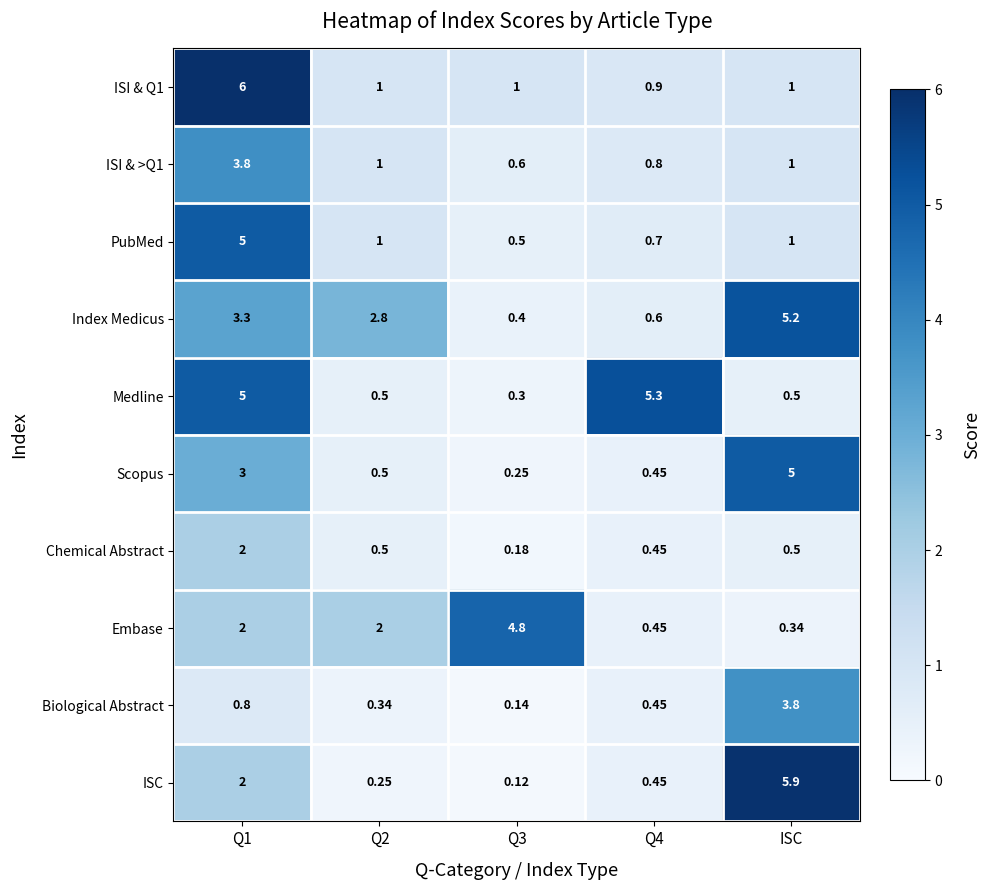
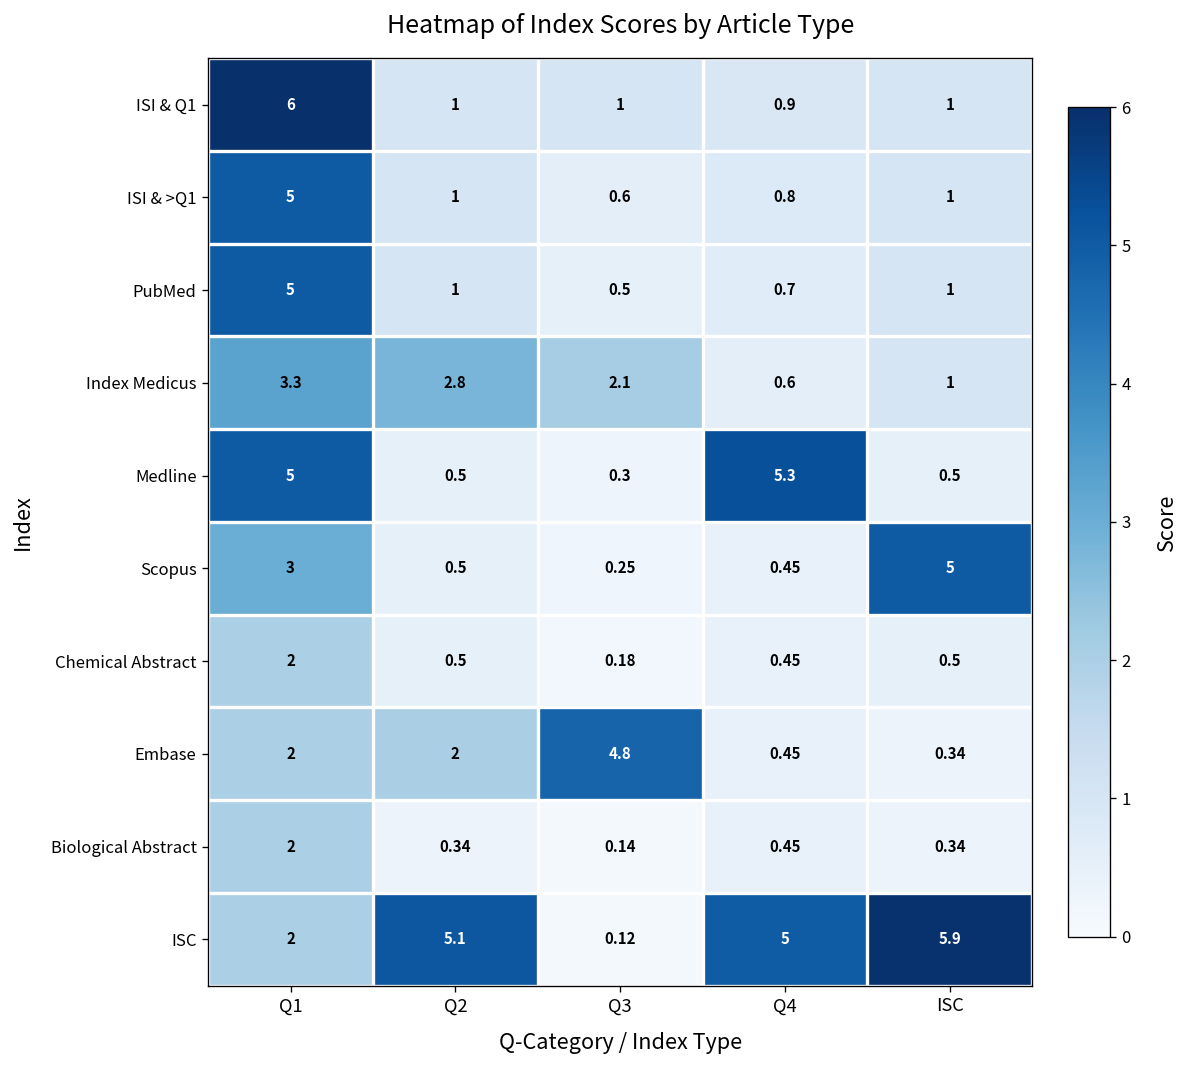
  {
    "ISI & Q1": {
      "Q1": 6,
      "Q2": 1,
      "Q3": 1,
      "Q4": 0.9,
      "ISC": 1
    },
    "ISI & >Q1": {
-     "Q1": 3.8,
+     "Q1": 5,
      "Q2": 1,
      "Q3": 0.6,
      "Q4": 0.8,
      "ISC": 1
    },
    "PubMed": {
      "Q1": 5,
      "Q2": 1,
      "Q3": 0.5,
      "Q4": 0.7,
      "ISC": 1
    },
    "Index Medicus": {
      "Q1": 3.3,
      "Q2": 2.8,
-     "Q3": 0.4,
+     "Q3": 2.1,
      "Q4": 0.6,
-     "ISC": 5.2
+     "ISC": 1
    },
    "Medline": {
      "Q1": 5,
      "Q2": 0.5,
      "Q3": 0.3,
      "Q4": 5.3,
      "ISC": 0.5
    },
    "Scopus": {
      "Q1": 3,
      "Q2": 0.5,
      "Q3": 0.25,
      "Q4": 0.45,
      "ISC": 5
    },
    "Chemical Abstract": {
      "Q1": 2,
      "Q2": 0.5,
      "Q3": 0.18,
      "Q4": 0.45,
      "ISC": 0.5
    },
    "Embase": {
      "Q1": 2,
      "Q2": 2,
      "Q3": 4.8,
      "Q4": 0.45,
      "ISC": 0.34
    },
    "Biological Abstract": {
-     "Q1": 0.8,
+     "Q1": 2,
      "Q2": 0.34,
      "Q3": 0.14,
      "Q4": 0.45,
-     "ISC": 3.8
+     "ISC": 0.34
    },
    "ISC": {
      "Q1": 2,
-     "Q2": 0.25,
+     "Q2": 5.1,
      "Q3": 0.12,
-     "Q4": 0.45,
+     "Q4": 5,
      "ISC": 5.9
    }
  }
